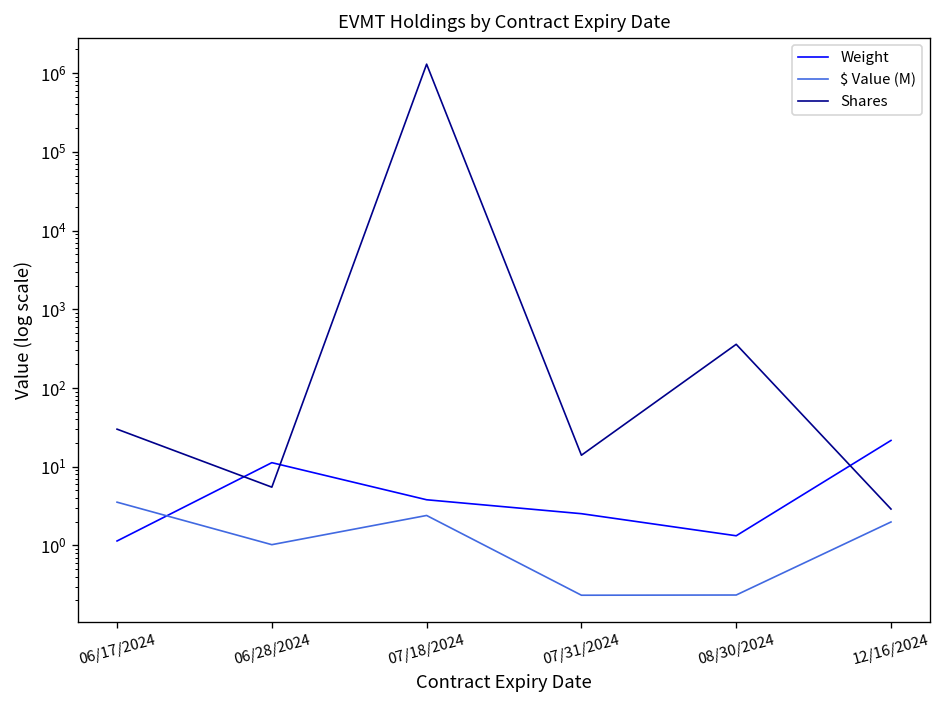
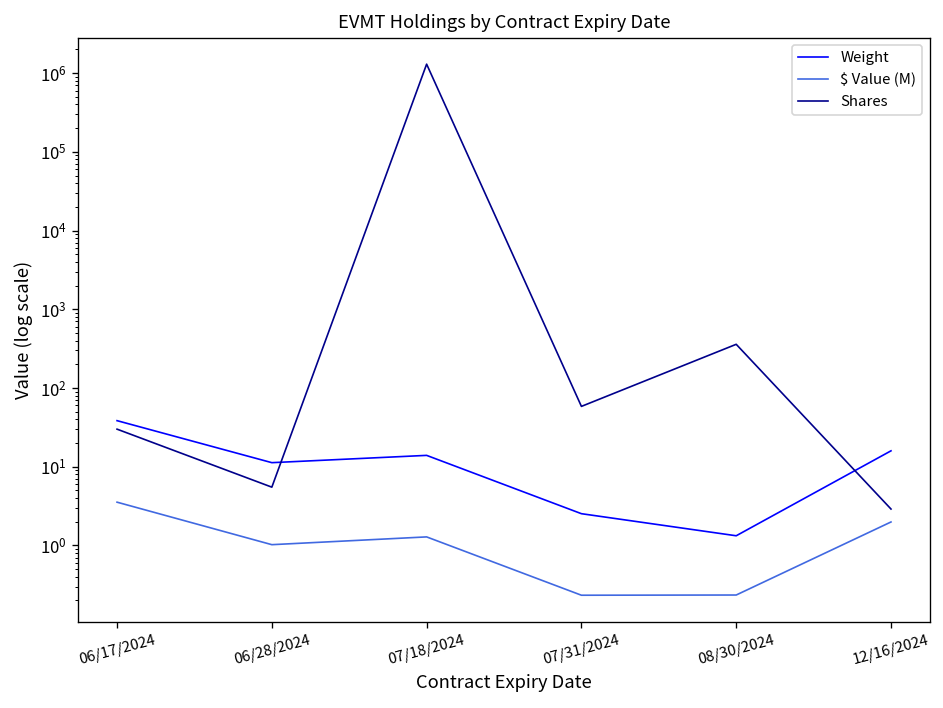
  {
    "Weight": {
-     "06/17/2024": 1.1,
+     "06/17/2024": 40,
      "06/28/2024": 11,
-     "07/18/2024": 4,
+     "07/18/2024": 14,
      "07/31/2024": 2.5,
      "08/30/2024": 1.3,
-     "12/16/2024": 22
+     "12/16/2024": 16
    },
    "$ Value (M)": {
      "06/17/2024": 4,
      "06/28/2024": 1.0,
-     "07/18/2024": 2.4,
+     "07/18/2024": 1.3,
      "07/31/2024": 0.23,
      "08/30/2024": 0.23,
      "12/16/2024": 2.0
    },
    "Shares": {
      "06/17/2024": 30,
      "06/28/2024": 6,
      "07/18/2024": 1300000,
-     "07/31/2024": 14,
+     "07/31/2024": 60,
      "08/30/2024": 400,
      "12/16/2024": 3
    }
  }
